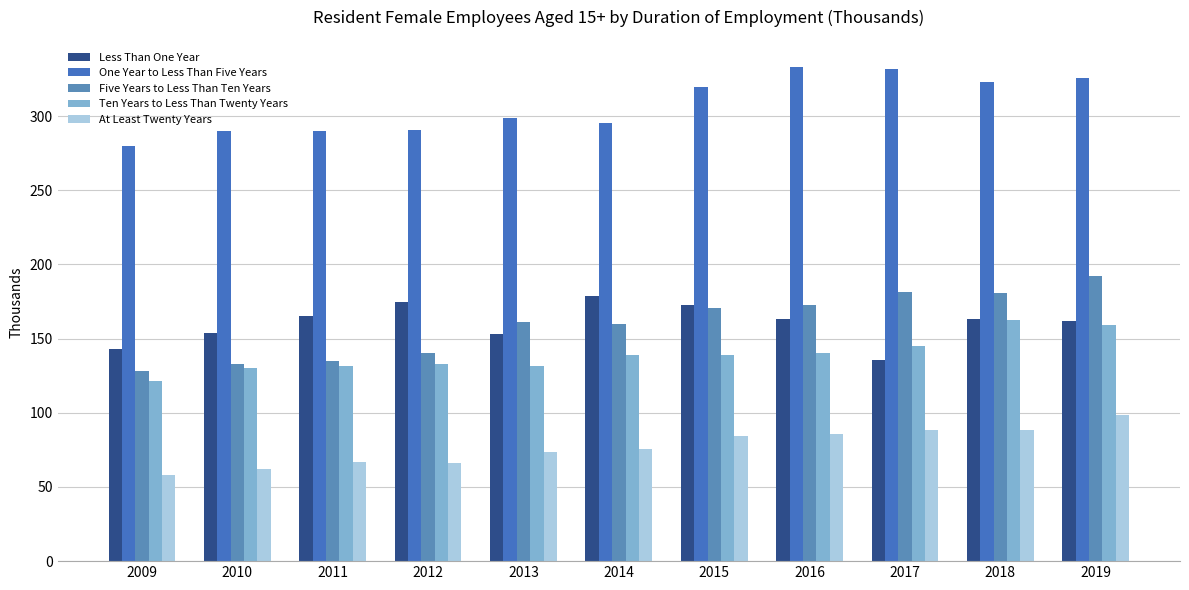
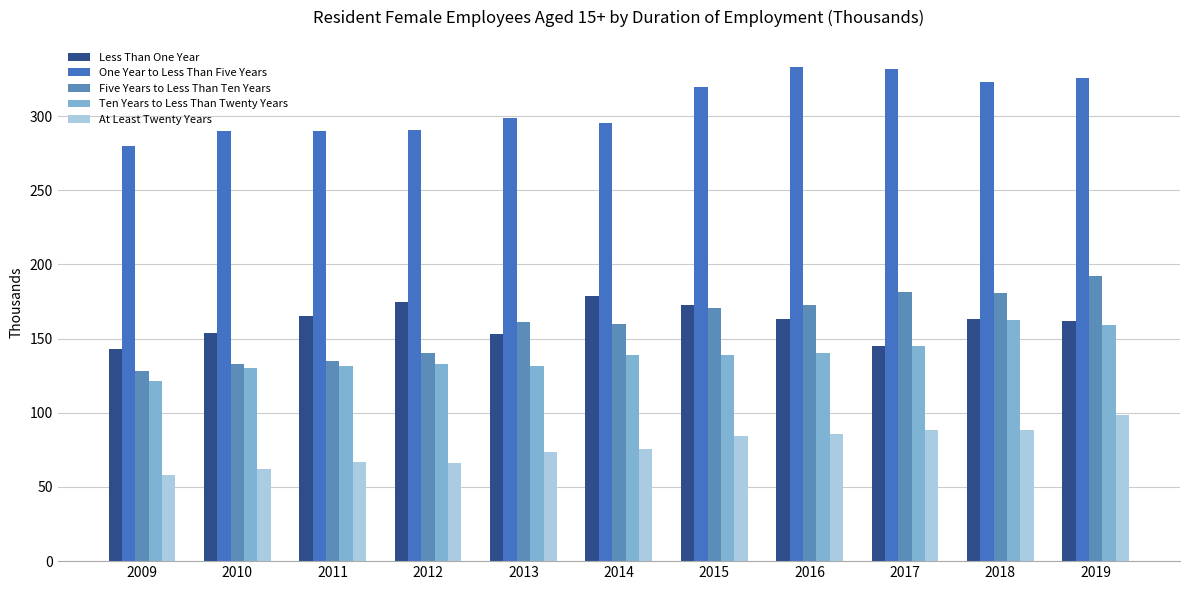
  {
    "Less Than One Year": {
      "2009": 143,
      "2010": 154,
      "2011": 165,
      "2012": 175,
      "2013": 153,
      "2014": 179,
      "2015": 172,
      "2016": 164,
-     "2017": 135,
+     "2017": 145,
      "2018": 163,
      "2019": 162
    }
  }
